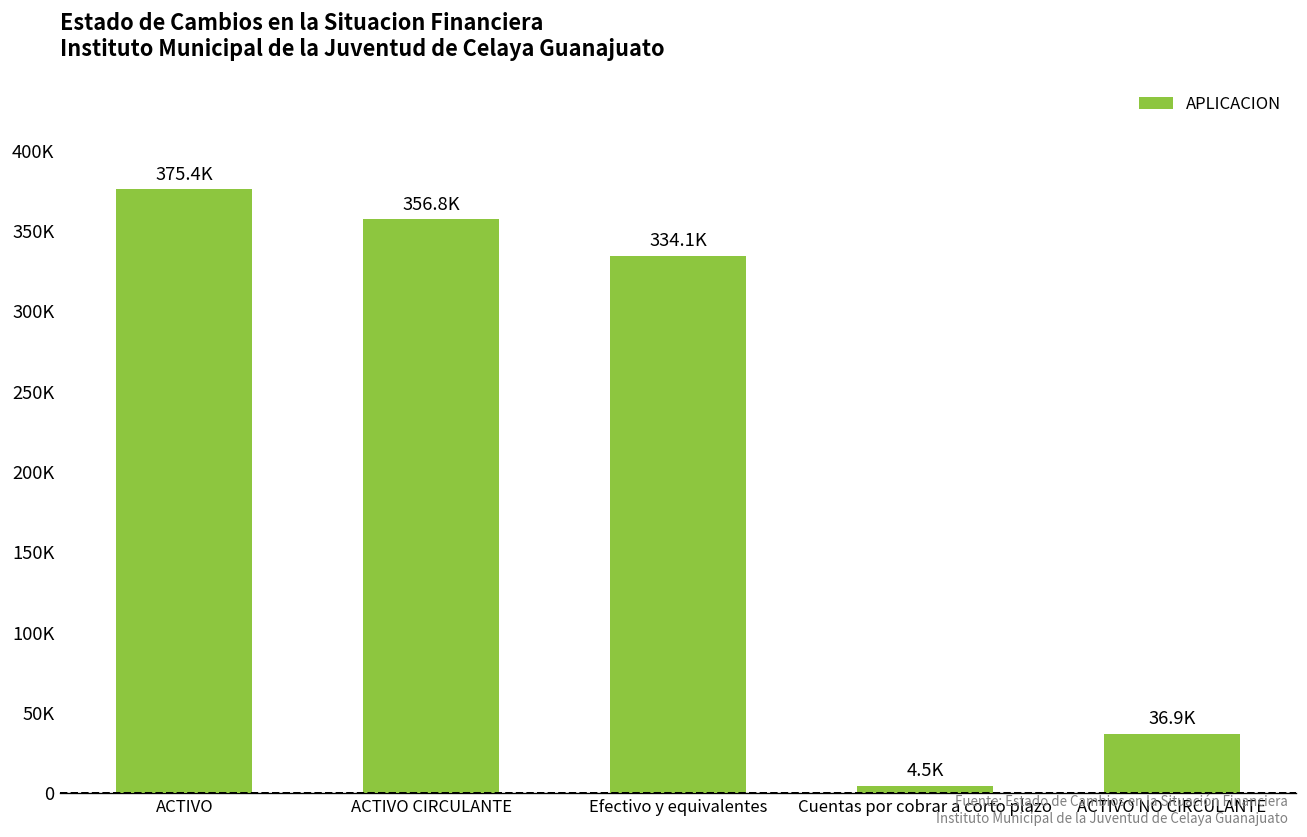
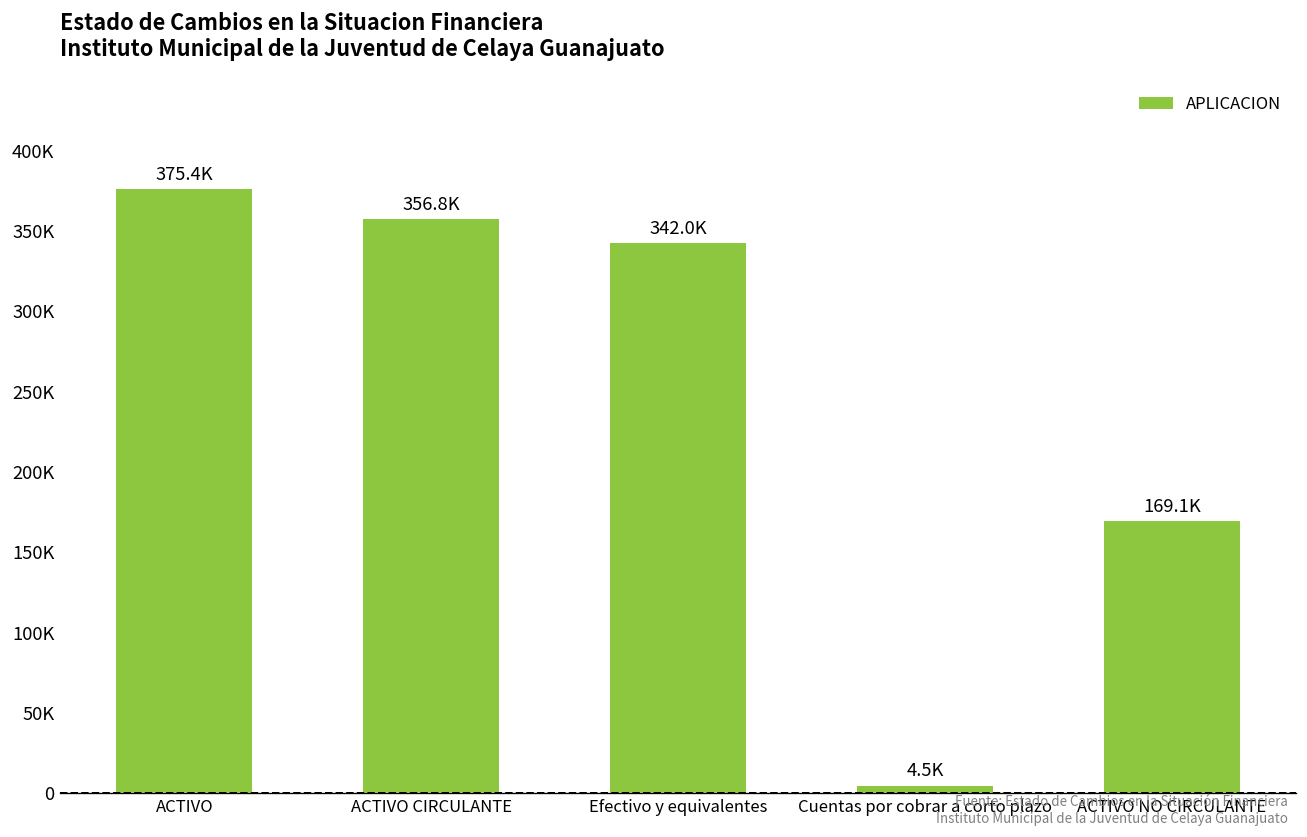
  {
    "ACTIVO": "375.4K",
    "ACTIVO CIRCULANTE": "356.8K",
-   "Efectivo y equivalentes": "334.1K",
+   "Efectivo y equivalentes": "342.0K",
    "Cuentas por cobrar a corto plazo": "4.5K",
-   "ACTIVO NO CIRCULANTE": "36.9K"
+   "ACTIVO NO CIRCULANTE": "169.1K"
  }
